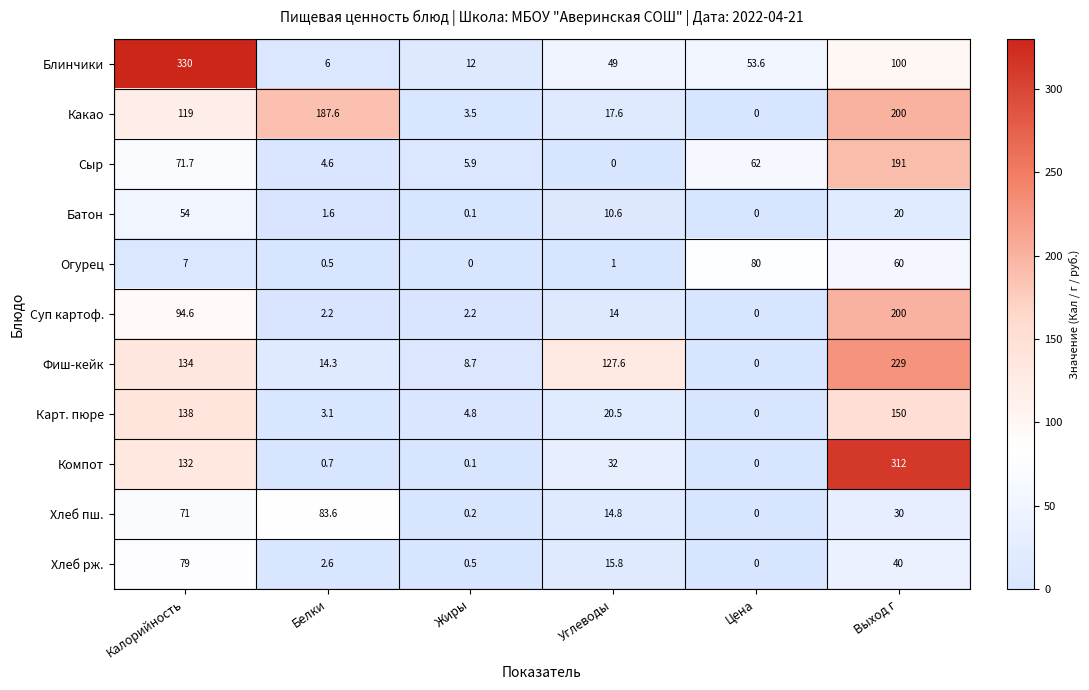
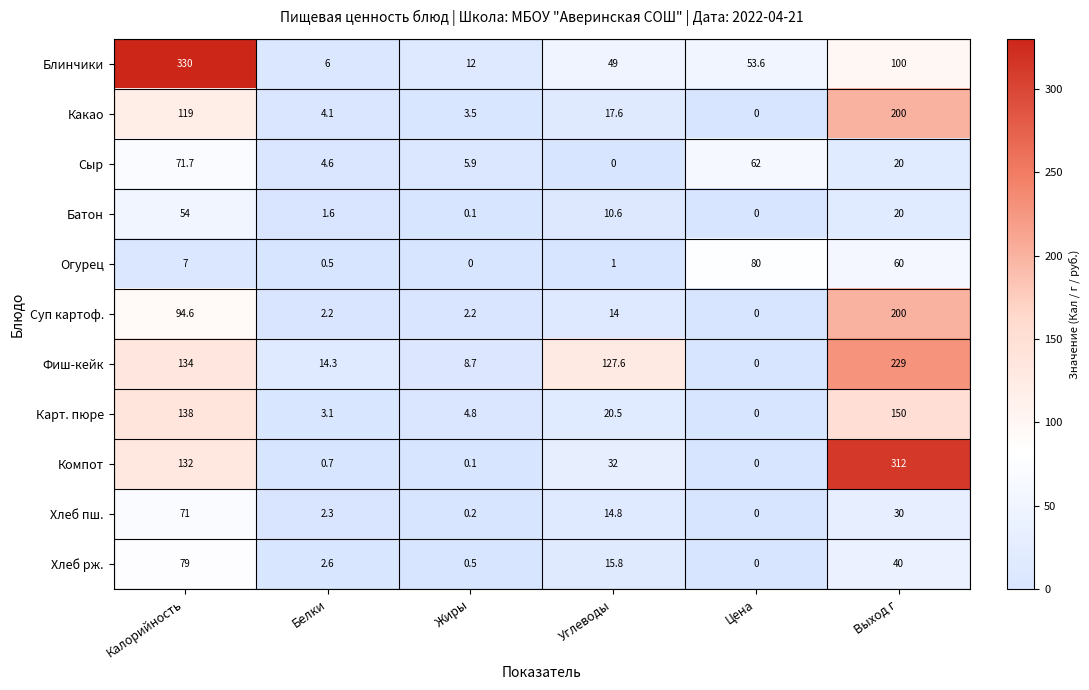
  {
    "Блинчики": {
      "Калорийность": 330,
      "Белки": 6,
      "Жиры": 12,
      "Углеводы": 49,
      "Цена": 53.6,
      "Выход г": 100
    },
    "Какао": {
      "Калорийность": 119,
-     "Белки": 187.6,
+     "Белки": 4.1,
      "Жиры": 3.5,
      "Углеводы": 17.6,
      "Цена": 0,
      "Выход г": 200
    },
    "Сыр": {
      "Калорийность": 71.7,
      "Белки": 4.6,
      "Жиры": 5.9,
      "Углеводы": 0,
      "Цена": 62,
-     "Выход г": 191
+     "Выход г": 20
    },
    "Батон": {
      "Калорийность": 54,
      "Белки": 1.6,
      "Жиры": 0.1,
      "Углеводы": 10.6,
      "Цена": 0,
      "Выход г": 20
    },
    "Огурец": {
      "Калорийность": 7,
      "Белки": 0.5,
      "Жиры": 0,
      "Углеводы": 1,
      "Цена": 80,
      "Выход г": 60
    },
    "Суп картоф.": {
      "Калорийность": 94.6,
      "Белки": 2.2,
      "Жиры": 2.2,
      "Углеводы": 14,
      "Цена": 0,
      "Выход г": 200
    },
    "Фиш-кейк": {
      "Калорийность": 134,
      "Белки": 14.3,
      "Жиры": 8.7,
      "Углеводы": 127.6,
      "Цена": 0,
      "Выход г": 229
    },
    "Карт. пюре": {
      "Калорийность": 138,
      "Белки": 3.1,
      "Жиры": 4.8,
      "Углеводы": 20.5,
      "Цена": 0,
      "Выход г": 150
    },
    "Компот": {
      "Калорийность": 132,
      "Белки": 0.7,
      "Жиры": 0.1,
      "Углеводы": 32,
      "Цена": 0,
      "Выход г": 312
    },
    "Хлеб пш.": {
      "Калорийность": 71,
-     "Белки": 83.6,
+     "Белки": 2.3,
      "Жиры": 0.2,
      "Углеводы": 14.8,
      "Цена": 0,
      "Выход г": 30
    },
    "Хлеб рж.": {
      "Калорийность": 79,
      "Белки": 2.6,
      "Жиры": 0.5,
      "Углеводы": 15.8,
      "Цена": 0,
      "Выход г": 40
    }
  }
